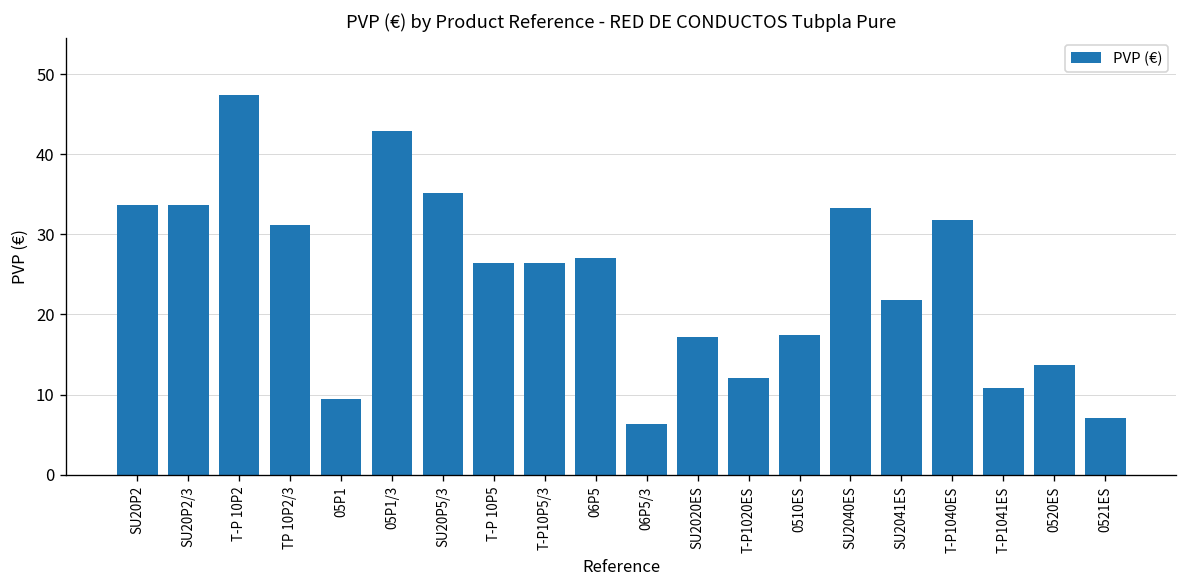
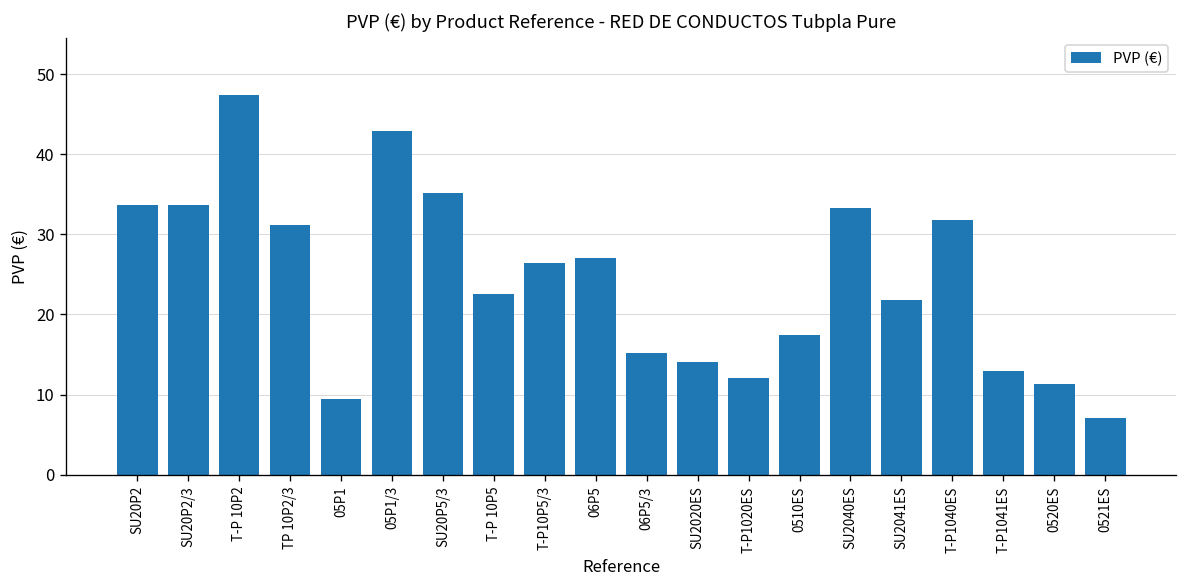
  {
    "SU20P2": 34,
    "SU20P2/3": 34,
    "T-P 10P2": 47,
    "TP 10P2/3": 31,
    "05P1": 10,
    "05P1/3": 43,
    "SU20P5/3": 35,
-   "T-P 10P5": 26,
+   "T-P 10P5": 23,
    "T-P10P5/3": 26,
    "06P5": 27,
-   "06P5/3": 6,
-   "SU2020ES": 17,
+   "06P5/3": 15,
+   "SU2020ES": 14,
    "T-P1020ES": 12,
    "0510ES": 17,
    "SU2040ES": 33,
    "SU2041ES": 22,
    "T-P1040ES": 32,
-   "T-P1041ES": 11,
-   "0520ES": 14,
+   "T-P1041ES": 13,
+   "0520ES": 11,
    "0521ES": 7
  }
